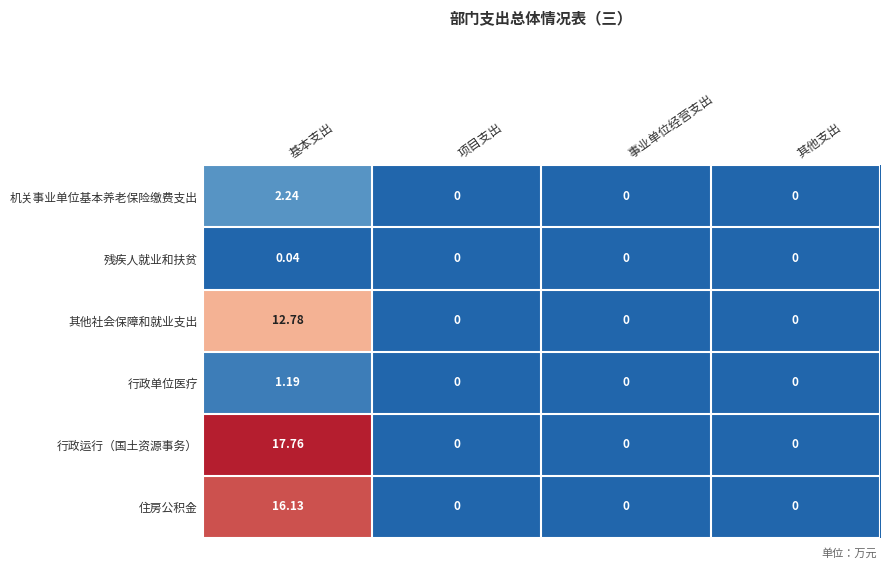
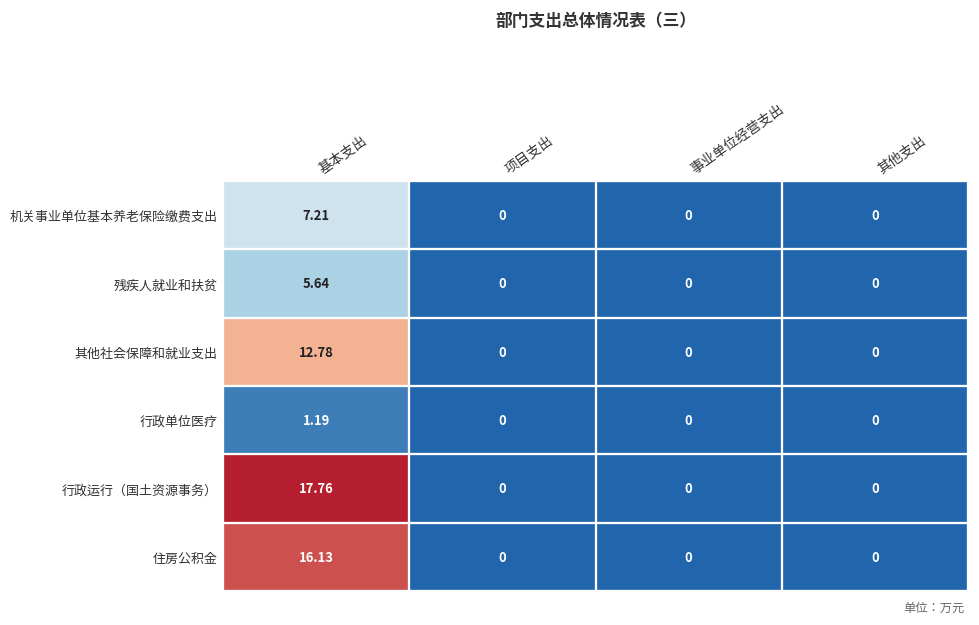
  {
    "机关事业单位基本养老保险缴费支出": {
-     "基本支出": 2.24,
+     "基本支出": 7.21,
      "项目支出": 0,
      "事业单位经营支出": 0,
      "其他支出": 0
    },
    "残疾人就业和扶贫": {
-     "基本支出": 0.04,
+     "基本支出": 5.64,
      "项目支出": 0,
      "事业单位经营支出": 0,
      "其他支出": 0
    },
    "其他社会保障和就业支出": {
      "基本支出": 12.78,
      "项目支出": 0,
      "事业单位经营支出": 0,
      "其他支出": 0
    },
    "行政单位医疗": {
      "基本支出": 1.19,
      "项目支出": 0,
      "事业单位经营支出": 0,
      "其他支出": 0
    },
    "行政运行（国土资源事务）": {
      "基本支出": 17.76,
      "项目支出": 0,
      "事业单位经营支出": 0,
      "其他支出": 0
    },
    "住房公积金": {
      "基本支出": 16.13,
      "项目支出": 0,
      "事业单位经营支出": 0,
      "其他支出": 0
    }
  }
